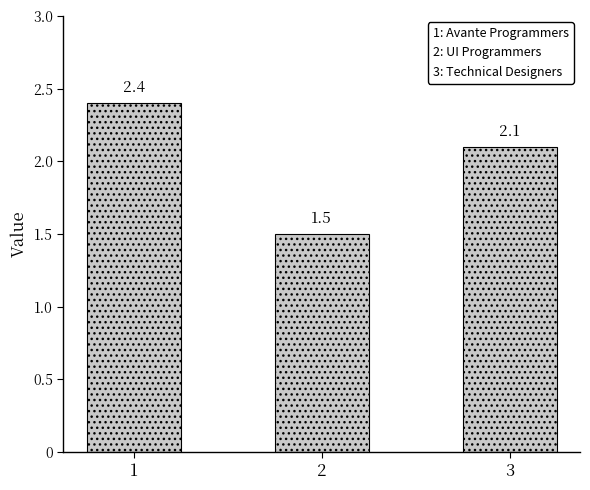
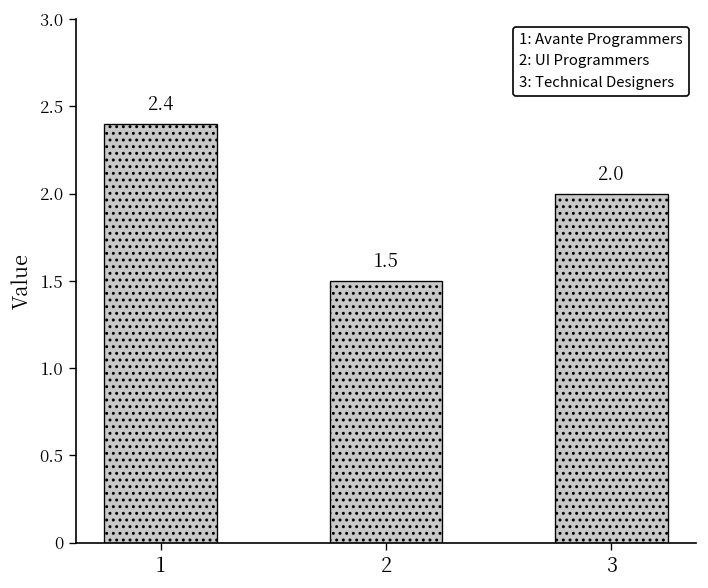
  {
    "1": 2.4,
    "2": 1.5,
-   "3": 2.1
+   "3": 2.0
  }
